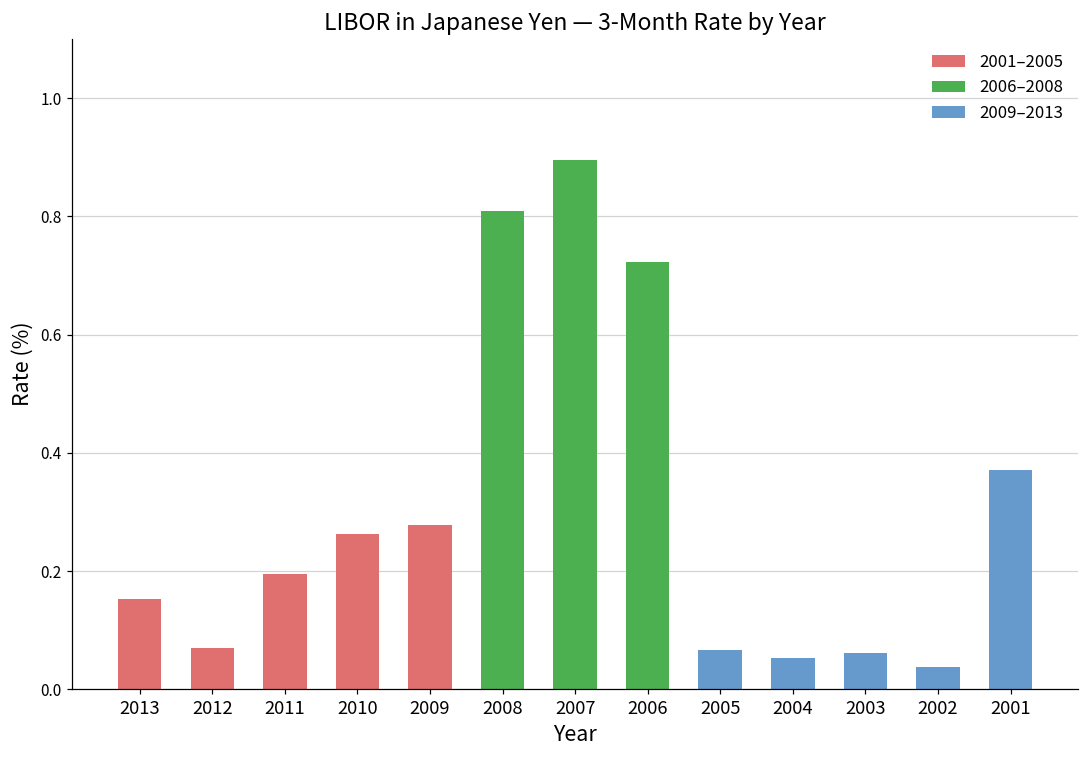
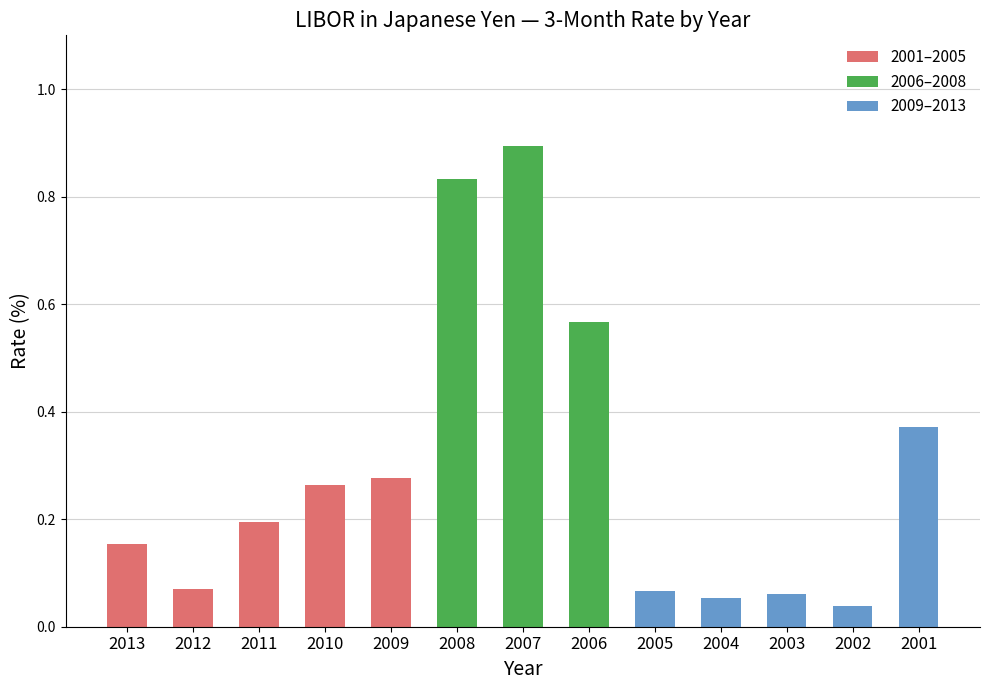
  {
    "2013": 0.15,
    "2012": 0.07,
    "2011": 0.20,
    "2010": 0.26,
    "2009": 0.28,
-   "2008": 0.81,
+   "2008": 0.83,
    "2007": 0.90,
-   "2006": 0.72,
+   "2006": 0.57,
    "2005": 0.07,
    "2004": 0.05,
    "2003": 0.06,
    "2002": 0.04,
    "2001": 0.37
  }
